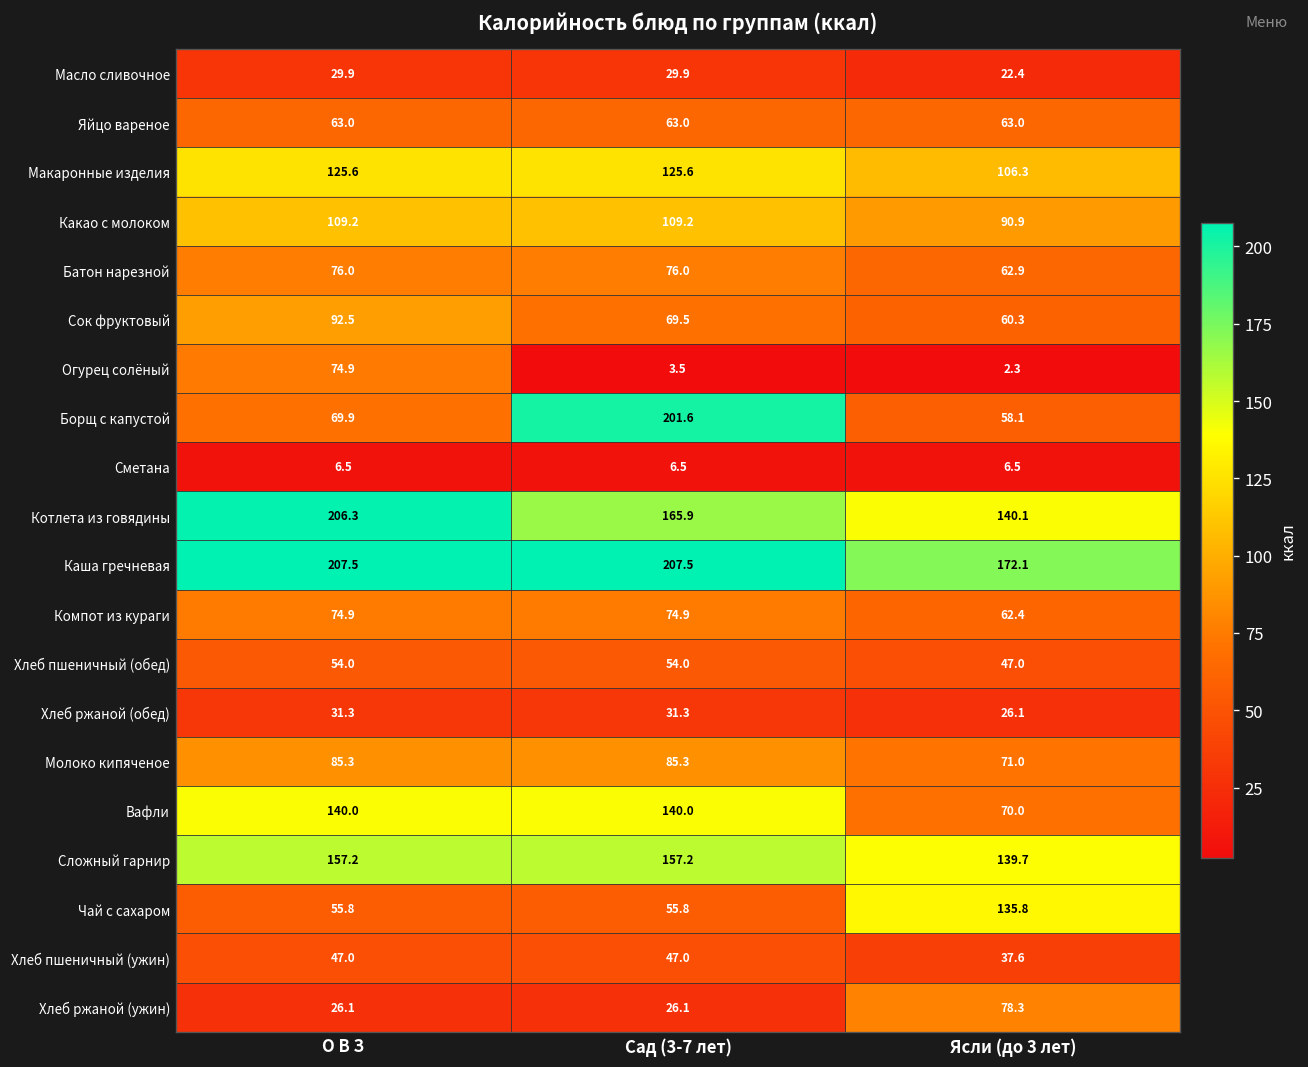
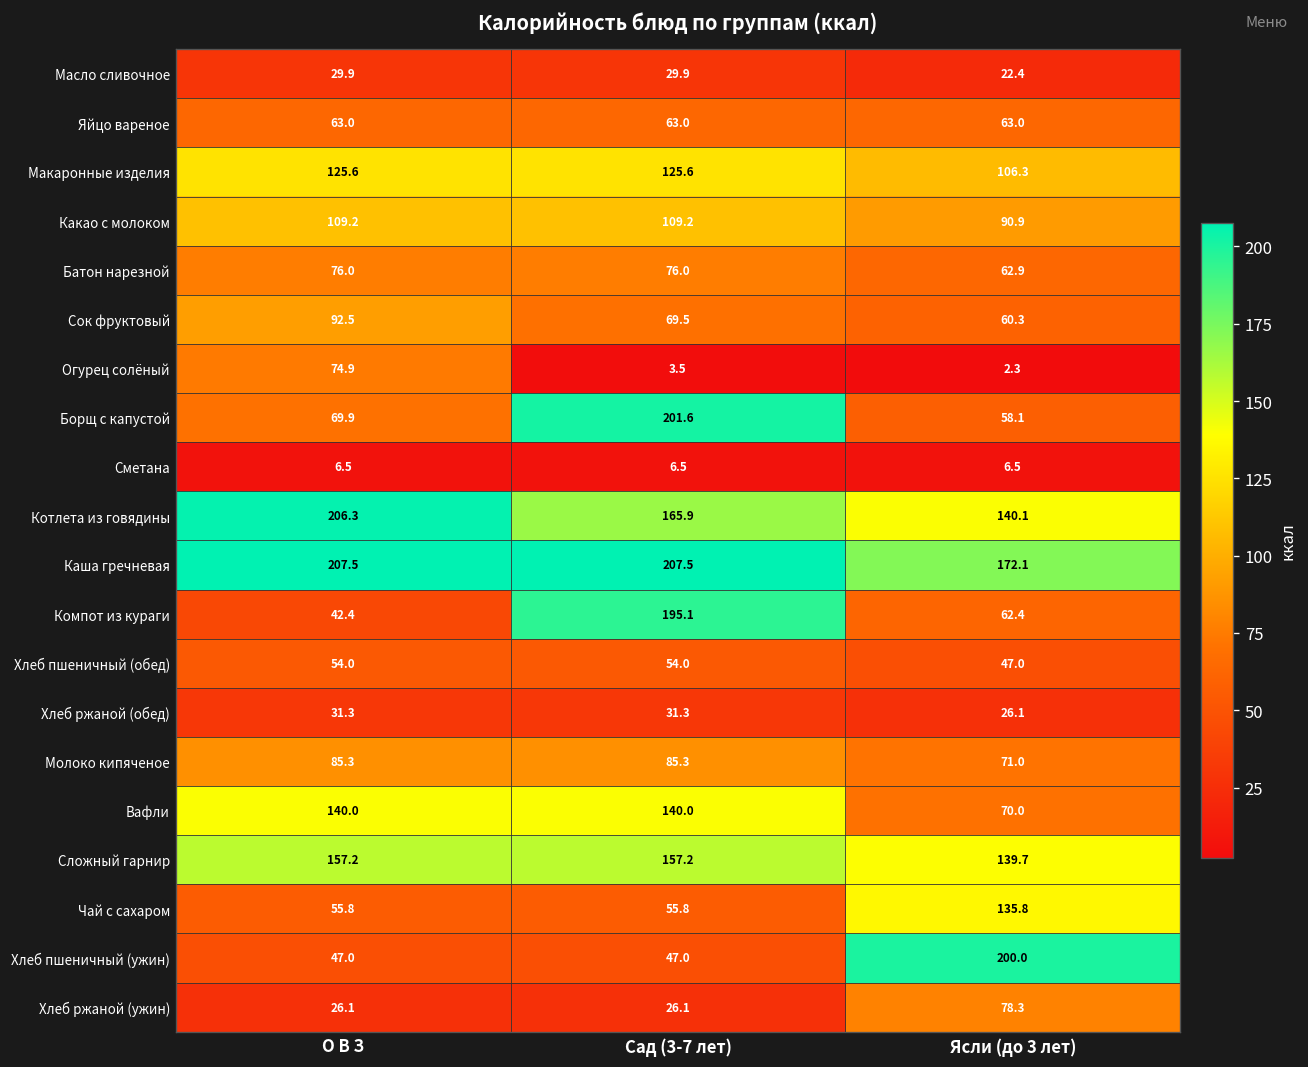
  {
    "Масло сливочное": {
      "О В З": 29.9,
      "Сад (3-7 лет)": 29.9,
      "Ясли (до 3 лет)": 22.4
    },
    "Яйцо вареное": {
      "О В З": 63.0,
      "Сад (3-7 лет)": 63.0,
      "Ясли (до 3 лет)": 63.0
    },
    "Макаронные изделия": {
      "О В З": 125.6,
      "Сад (3-7 лет)": 125.6,
      "Ясли (до 3 лет)": 106.3
    },
    "Какао с молоком": {
      "О В З": 109.2,
      "Сад (3-7 лет)": 109.2,
      "Ясли (до 3 лет)": 90.9
    },
    "Батон нарезной": {
      "О В З": 76.0,
      "Сад (3-7 лет)": 76.0,
      "Ясли (до 3 лет)": 62.9
    },
    "Сок фруктовый": {
      "О В З": 92.5,
      "Сад (3-7 лет)": 69.5,
      "Ясли (до 3 лет)": 60.3
    },
    "Огурец солёный": {
      "О В З": 74.9,
      "Сад (3-7 лет)": 3.5,
      "Ясли (до 3 лет)": 2.3
    },
    "Борщ с капустой": {
      "О В З": 69.9,
      "Сад (3-7 лет)": 201.6,
      "Ясли (до 3 лет)": 58.1
    },
    "Сметана": {
      "О В З": 6.5,
      "Сад (3-7 лет)": 6.5,
      "Ясли (до 3 лет)": 6.5
    },
    "Котлета из говядины": {
      "О В З": 206.3,
      "Сад (3-7 лет)": 165.9,
      "Ясли (до 3 лет)": 140.1
    },
    "Каша гречневая": {
      "О В З": 207.5,
      "Сад (3-7 лет)": 207.5,
      "Ясли (до 3 лет)": 172.1
    },
    "Компот из кураги": {
-     "О В З": 74.9,
-     "Сад (3-7 лет)": 74.9,
+     "О В З": 42.4,
+     "Сад (3-7 лет)": 195.1,
      "Ясли (до 3 лет)": 62.4
    },
    "Хлеб пшеничный (обед)": {
      "О В З": 54.0,
      "Сад (3-7 лет)": 54.0,
      "Ясли (до 3 лет)": 47.0
    },
    "Хлеб ржаной (обед)": {
      "О В З": 31.3,
      "Сад (3-7 лет)": 31.3,
      "Ясли (до 3 лет)": 26.1
    },
    "Молоко кипяченое": {
      "О В З": 85.3,
      "Сад (3-7 лет)": 85.3,
      "Ясли (до 3 лет)": 71.0
    },
    "Вафли": {
      "О В З": 140.0,
      "Сад (3-7 лет)": 140.0,
      "Ясли (до 3 лет)": 70.0
    },
    "Сложный гарнир": {
      "О В З": 157.2,
      "Сад (3-7 лет)": 157.2,
      "Ясли (до 3 лет)": 139.7
    },
    "Чай с сахаром": {
      "О В З": 55.8,
      "Сад (3-7 лет)": 55.8,
      "Ясли (до 3 лет)": 135.8
    },
    "Хлеб пшеничный (ужин)": {
      "О В З": 47.0,
      "Сад (3-7 лет)": 47.0,
-     "Ясли (до 3 лет)": 37.6
+     "Ясли (до 3 лет)": 200.0
    },
    "Хлеб ржаной (ужин)": {
      "О В З": 26.1,
      "Сад (3-7 лет)": 26.1,
      "Ясли (до 3 лет)": 78.3
    }
  }
